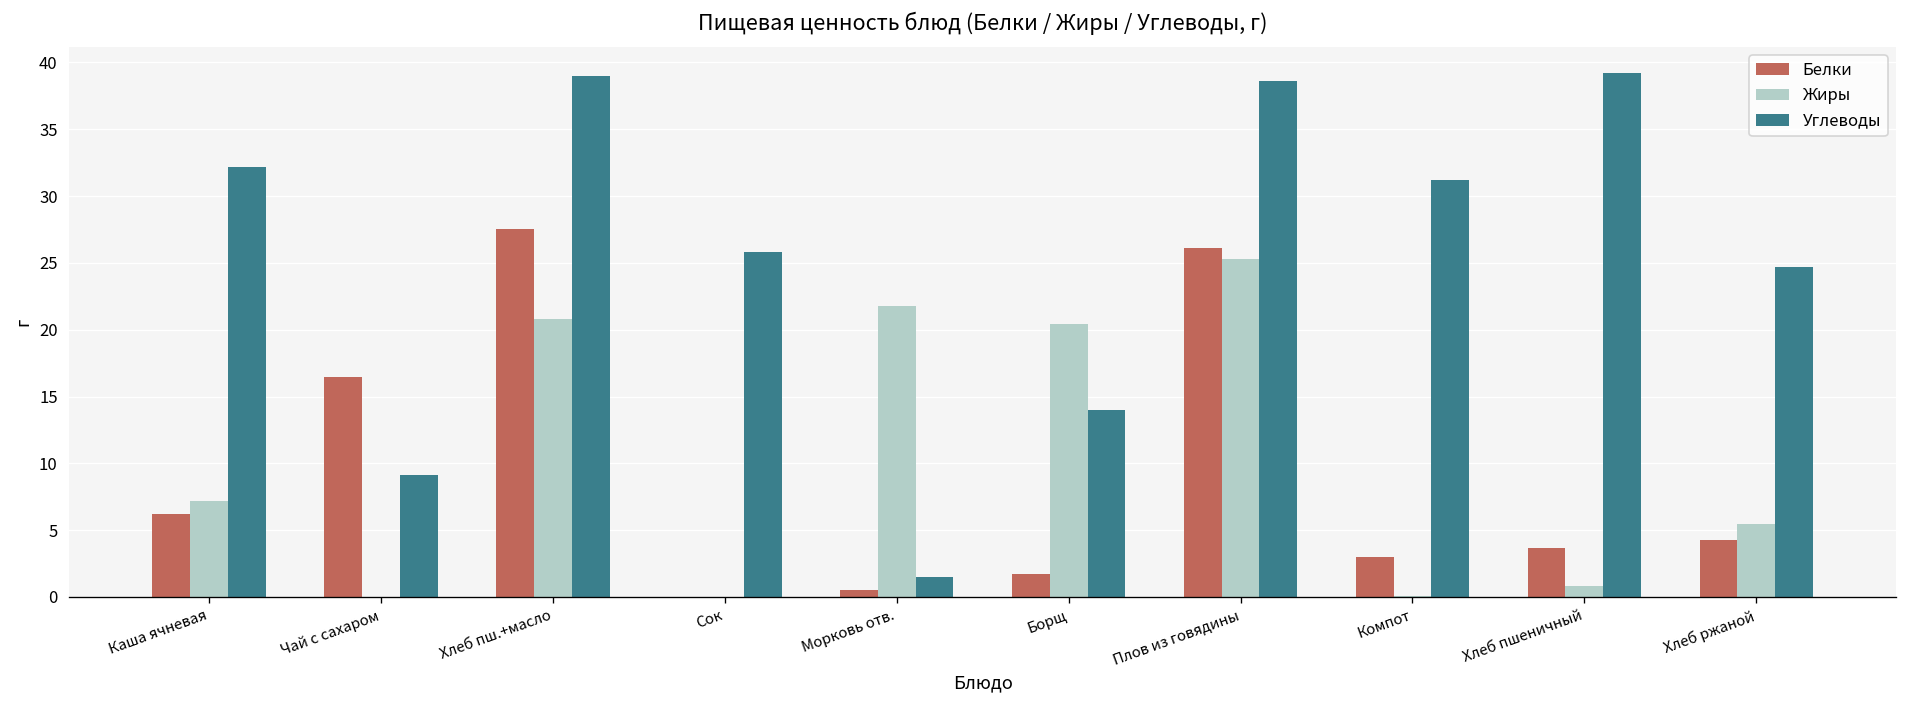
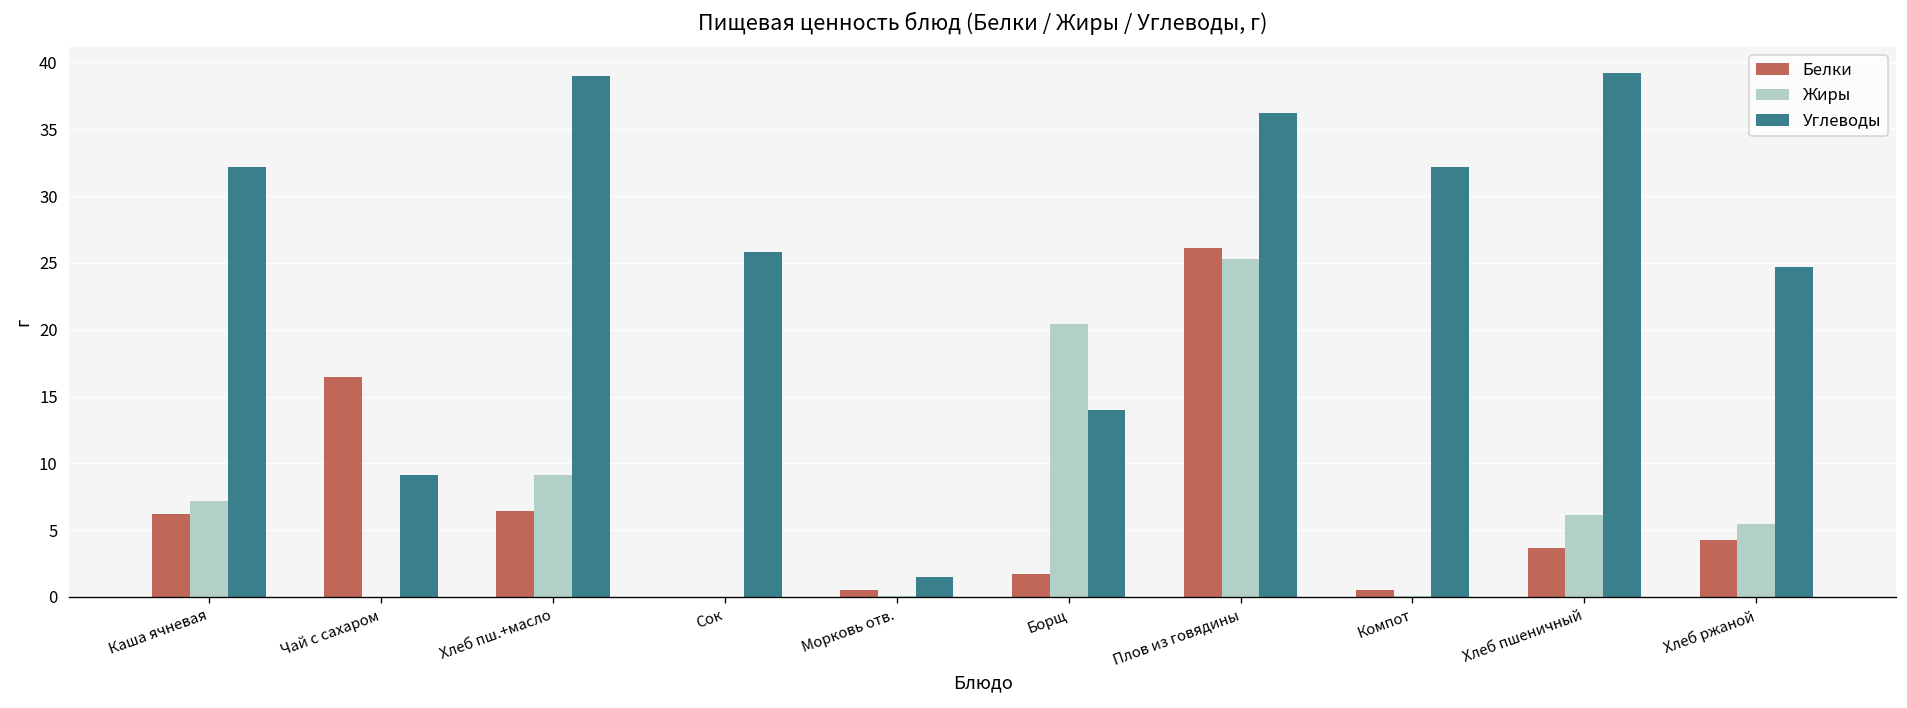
  {
    "Белки": {
      "Каша ячневая": 6.2,
      "Чай с сахаром": 16.5,
-     "Хлеб пш.+масло": 27.6,
+     "Хлеб пш.+масло": 6.5,
      "Сок": 0.0,
      "Морковь отв.": 0.5,
      "Борщ": 1.7,
      "Плов из говядины": 26.1,
-     "Компот": 3.0,
+     "Компот": 0.5,
      "Хлеб пшеничный": 3.7,
      "Хлеб ржаной": 4.3
    },
    "Жиры": {
      "Каша ячневая": 7.2,
      "Чай с сахаром": 0.0,
-     "Хлеб пш.+масло": 20.8,
+     "Хлеб пш.+масло": 9.1,
      "Сок": 0.0,
-     "Морковь отв.": 21.8,
+     "Морковь отв.": 0.0,
      "Борщ": 20.4,
      "Плов из говядины": 25.3,
-     "Хлеб пшеничный": 0.8,
+     "Хлеб пшеничный": 6.1,
      "Хлеб ржаной": 5.5
    },
    "Углеводы": {
      "Каша ячневая": 32.2,
      "Чай с сахаром": 9.1,
      "Хлеб пш.+масло": 39.0,
      "Сок": 25.8,
      "Морковь отв.": 1.5,
      "Борщ": 14.0,
-     "Плов из говядины": 38.6,
-     "Компот": 31.2,
+     "Плов из говядины": 36.2,
+     "Компот": 32.2,
      "Хлеб пшеничный": 39.2,
      "Хлеб ржаной": 24.7
    }
  }
